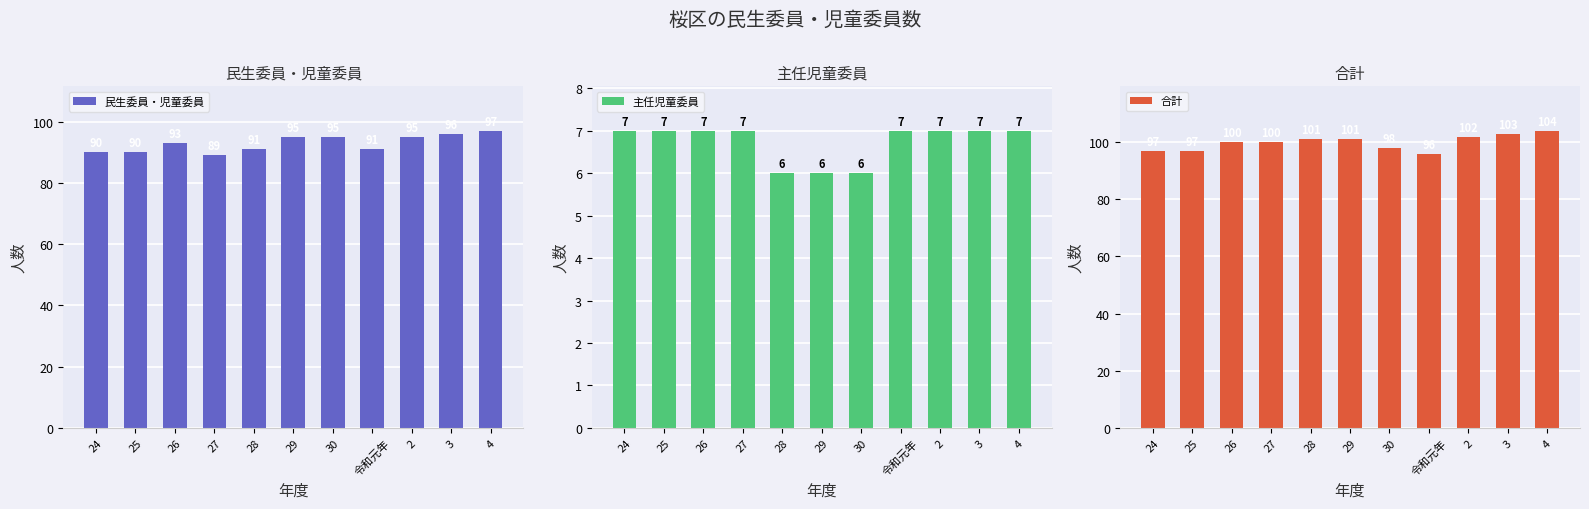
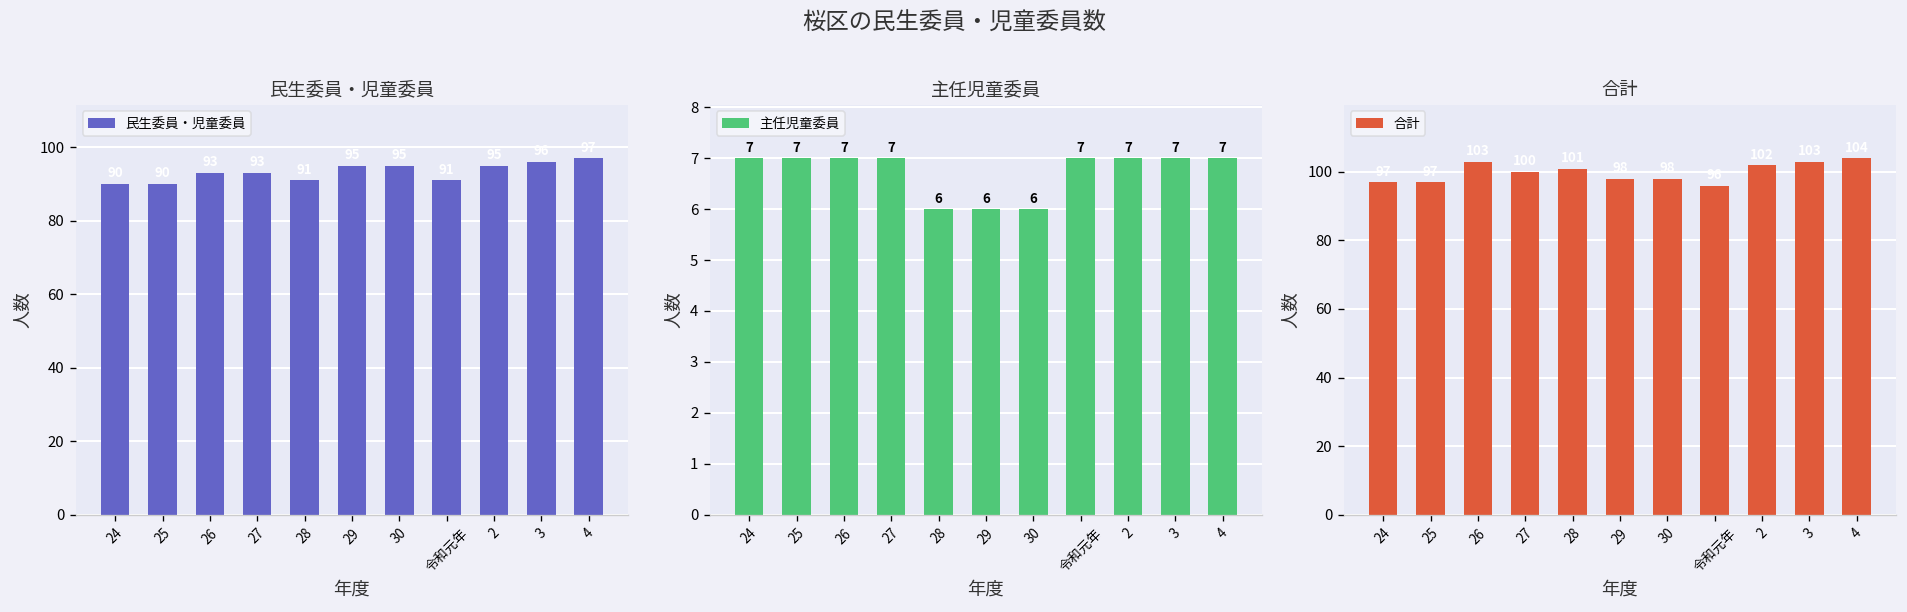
  {
    "民生委員・児童委員": {
      "24": 90,
      "25": 90,
      "26": 93,
-     "27": 89,
+     "27": 93,
      "28": 91,
      "29": 95,
      "30": 95,
      "令和元年": 91,
      "2": 95,
      "3": 96,
      "4": 97
    },
    "主任児童委員": {
      "24": 7,
      "25": 7,
      "26": 7,
      "27": 7,
      "28": 6,
      "29": 6,
      "30": 6,
      "令和元年": 7,
      "2": 7,
      "3": 7,
      "4": 7
    },
    "合計": {
      "24": 97,
      "25": 97,
-     "26": 100,
+     "26": 103,
      "27": 100,
      "28": 101,
-     "29": 101,
+     "29": 98,
      "30": 98,
      "令和元年": 96,
      "2": 102,
      "3": 103,
      "4": 104
    }
  }
